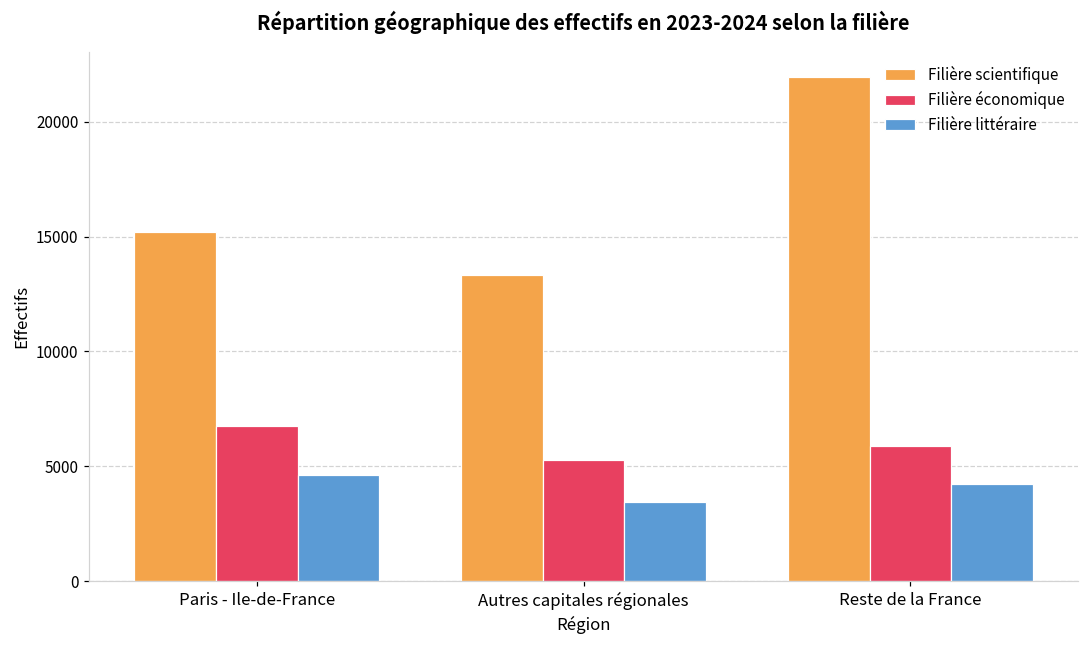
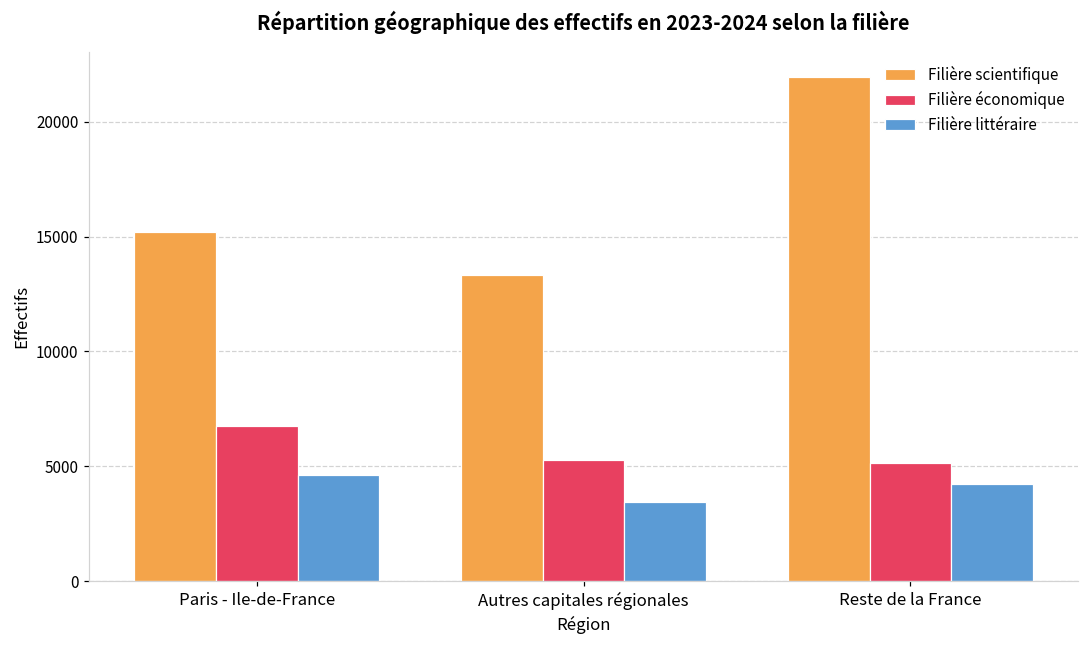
  {
    "Filière scientifique": {
      "Paris - Ile-de-France": 15200,
      "Autres capitales régionales": 13300,
      "Reste de la France": 21900
    },
    "Filière économique": {
      "Paris - Ile-de-France": 6800,
      "Autres capitales régionales": 5300,
-     "Reste de la France": 5900
+     "Reste de la France": 5200
    },
    "Filière littéraire": {
      "Paris - Ile-de-France": 4600,
      "Autres capitales régionales": 3400,
      "Reste de la France": 4200
    }
  }
